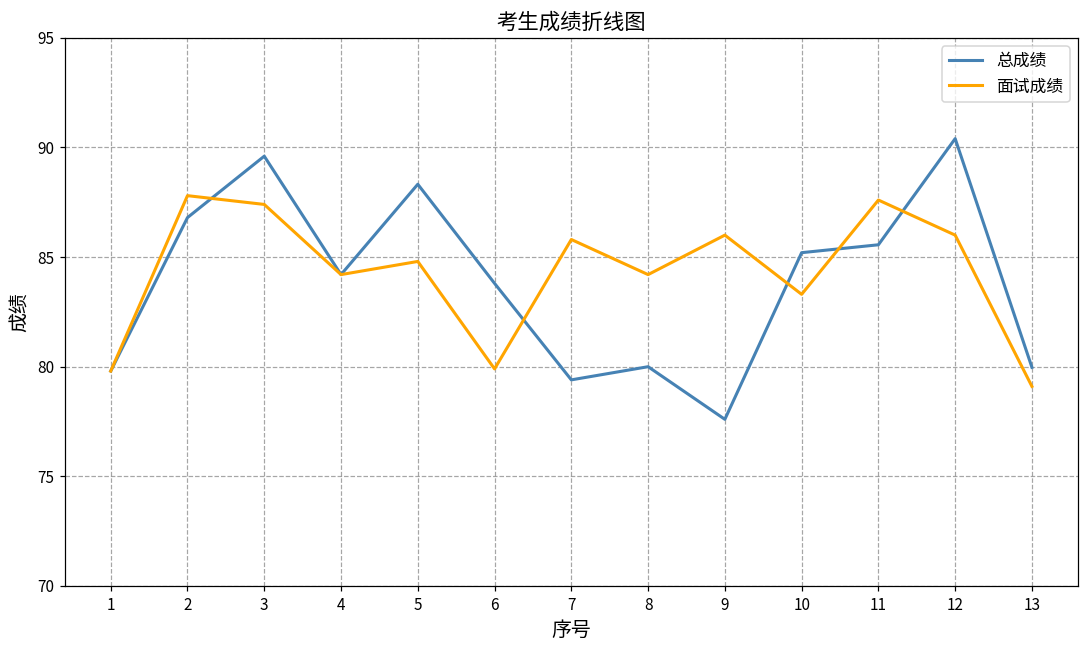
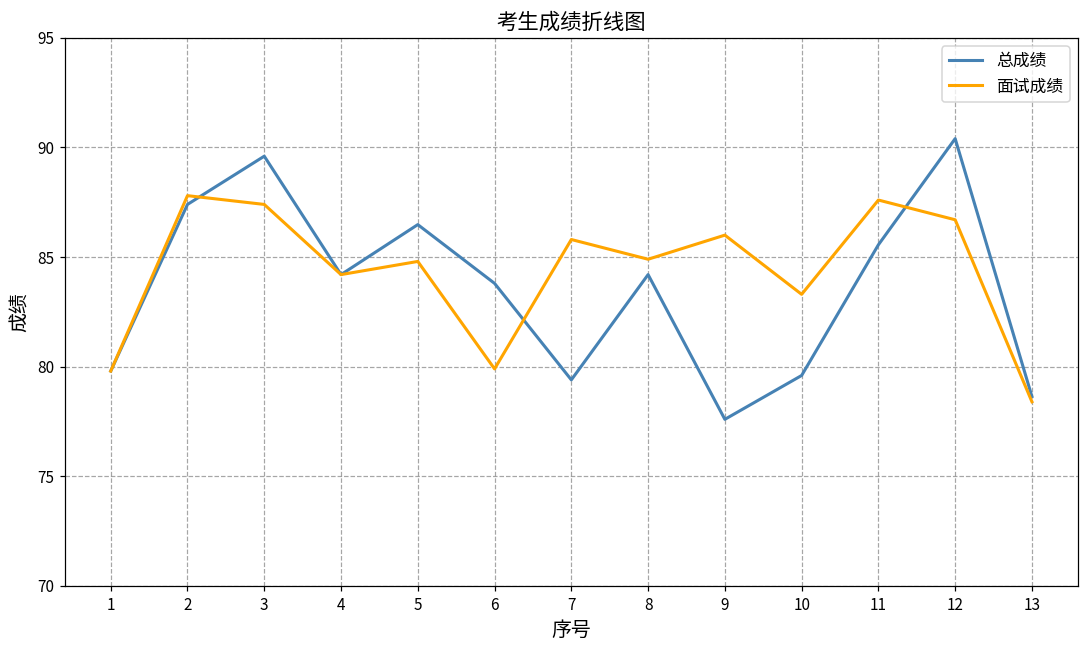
  {
    "总成绩": {
-     "2": 86.8,
+     "2": 87.4,
      "3": 89.6,
-     "5": 88.3,
+     "5": 86.5,
      "6": 83.8,
      "7": 79.4,
-     "8": 80.0,
+     "8": 84.2,
      "9": 77.6,
-     "10": 85.2,
+     "10": 79.6,
      "11": 85.6,
      "12": 90.4,
-     "13": 80.0
+     "13": 78.6
    },
    "面试成绩": {
      "2": 87.8,
      "3": 87.4,
      "5": 84.8,
      "6": 79.9,
      "7": 85.8,
-     "8": 84.2,
+     "8": 84.9,
      "9": 86.0,
      "10": 83.3,
      "11": 87.6,
-     "12": 86.0,
-     "13": 79.1
+     "12": 86.7,
+     "13": 78.4
    }
  }
